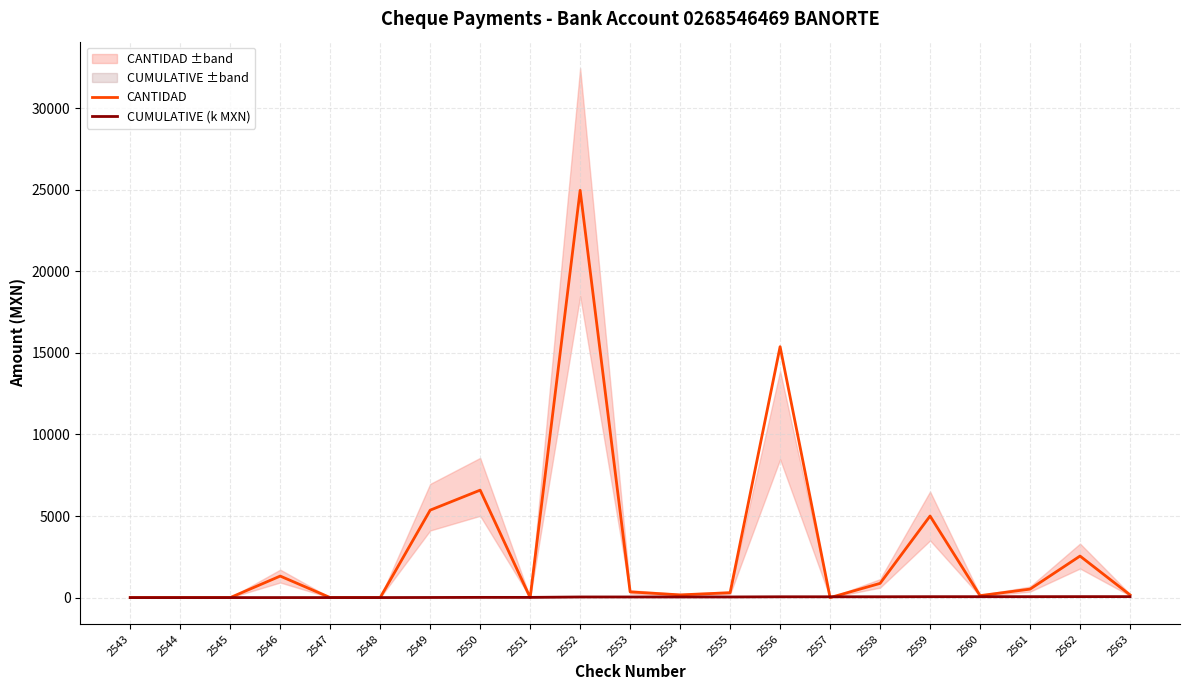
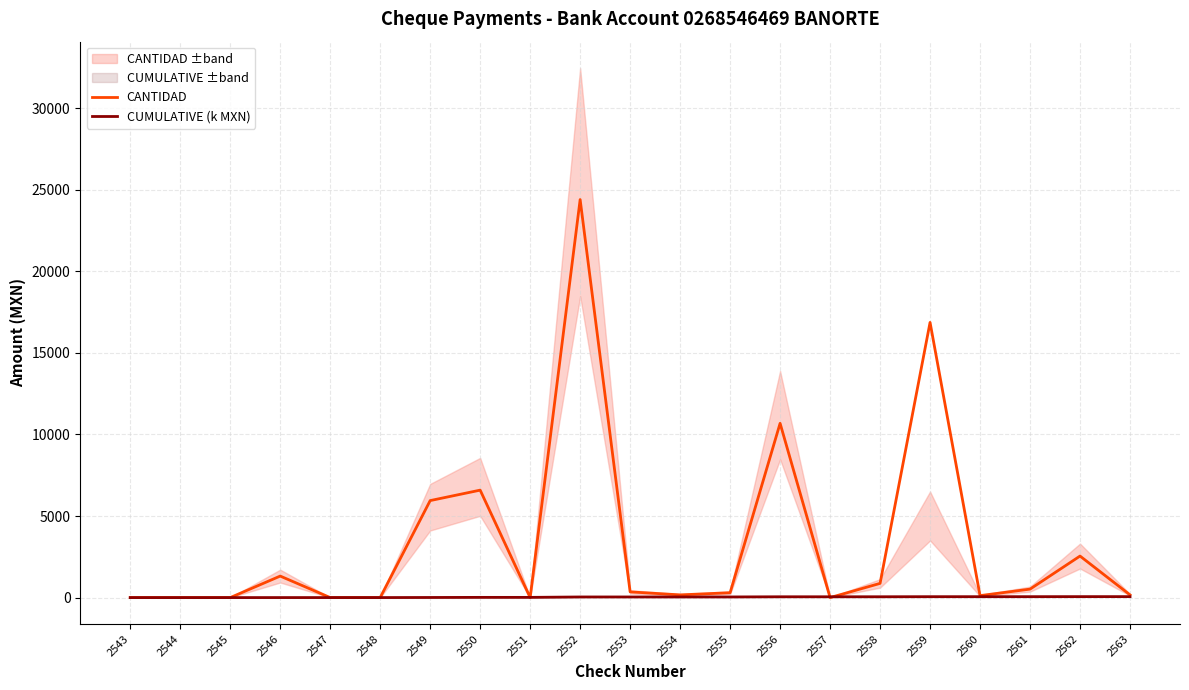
  {
    "CANTIDAD": {
      "2546": 1300,
-     "2549": 5400,
+     "2549": 5900,
      "2550": 6600,
-     "2552": 25000,
-     "2556": 15400,
+     "2552": 24400,
+     "2556": 10700,
      "2558": 900,
-     "2559": 5000,
+     "2559": 16900,
      "2562": 2500
    }
  }
